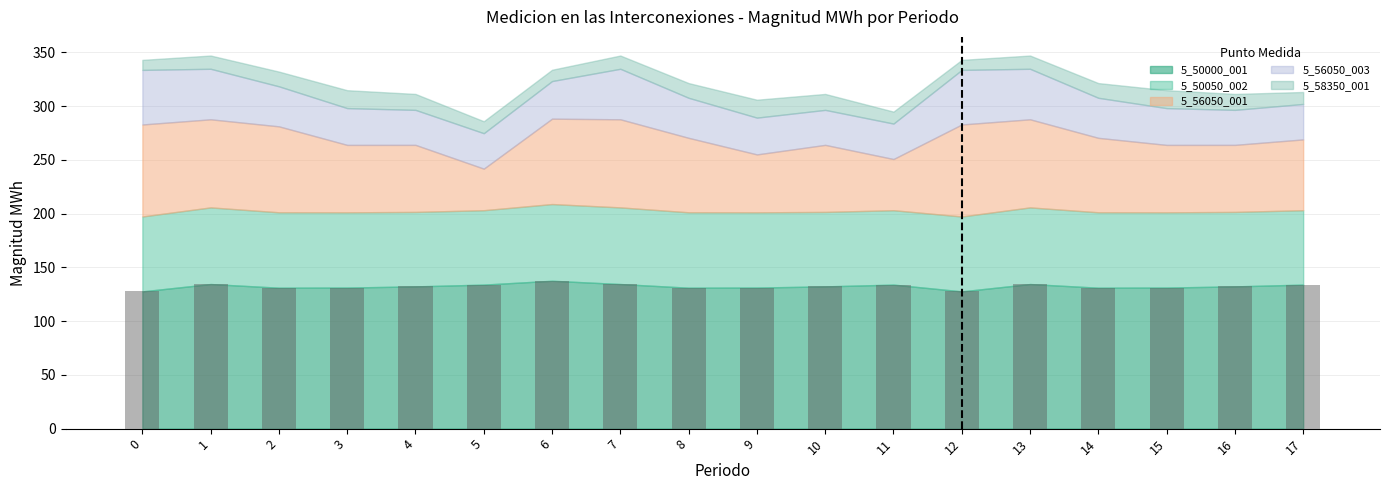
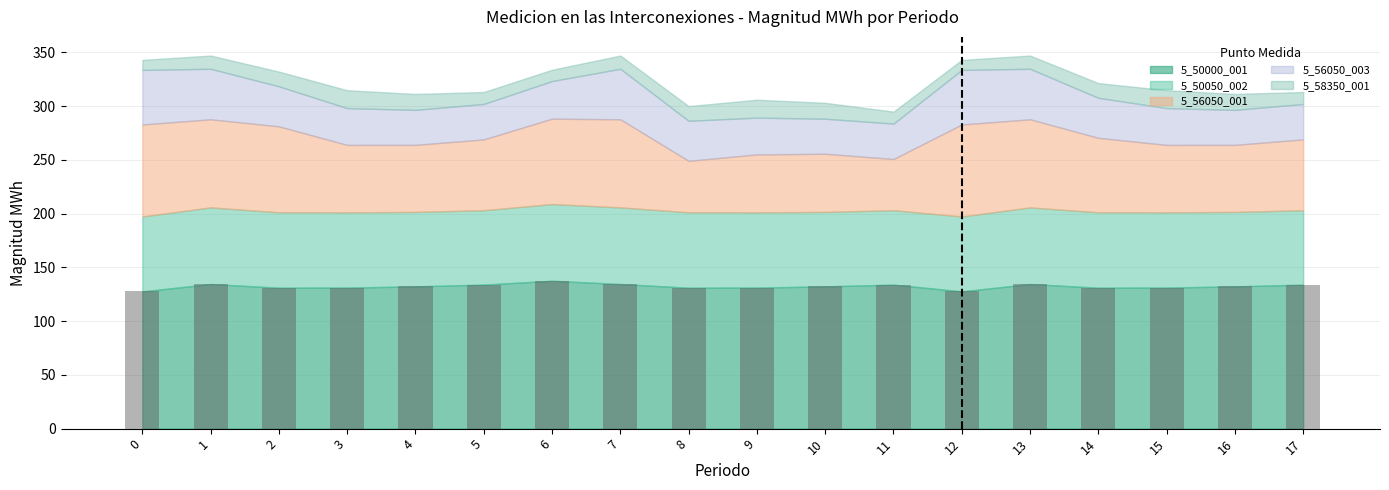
  {
    "5_56050_001": {
      "0": 86,
      "1": 82,
      "2": 80,
      "3": 63,
      "4": 62,
-     "5": 39,
+     "5": 66,
      "6": 79,
      "7": 82,
-     "8": 69,
+     "8": 48,
      "9": 54,
-     "10": 62,
+     "10": 54,
      "11": 48,
      "12": 86,
      "13": 82,
      "14": 69,
      "15": 63,
      "16": 62,
      "17": 66
    }
  }
